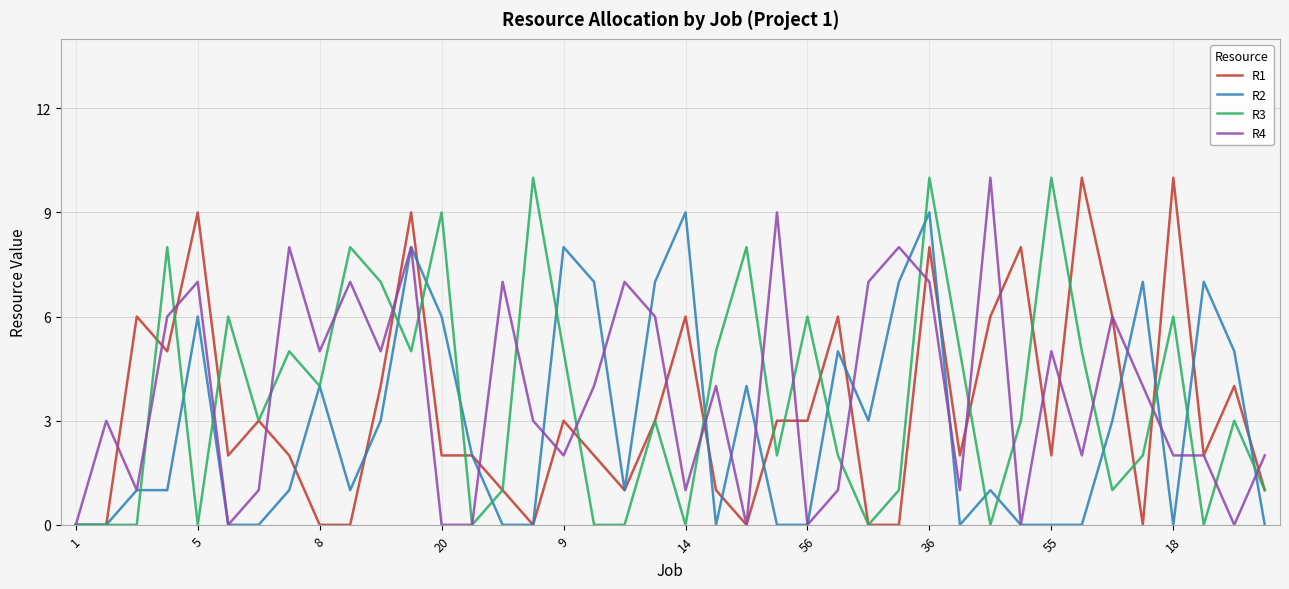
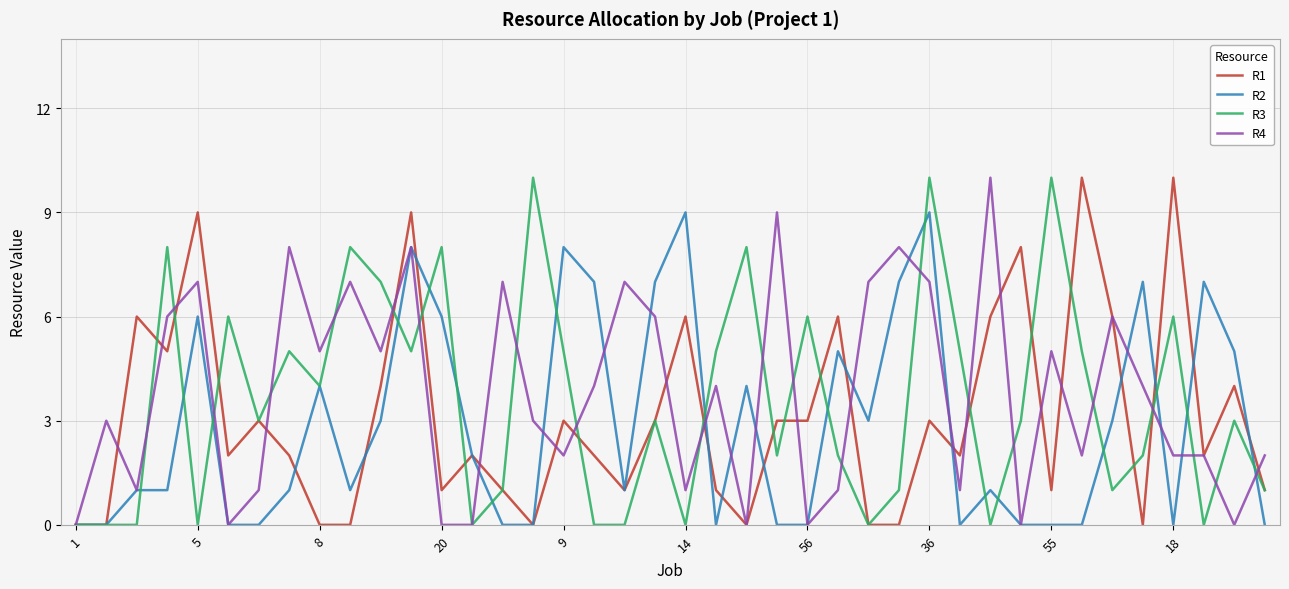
  {
    "R1": {
      "8": 0,
-     "20": 2,
+     "20": 1,
      "56": 3,
-     "36": 8,
-     "55": 2
+     "36": 3,
+     "55": 1
    },
    "R2": {
      "20": 6,
      "36": 9,
      "55": 0
    },
    "R3": {
-     "20": 9,
+     "20": 8,
      "56": 6,
      "36": 10,
      "55": 10
    },
    "R4": {
      "8": 5,
      "20": 0,
      "36": 7,
      "55": 5
    }
  }
